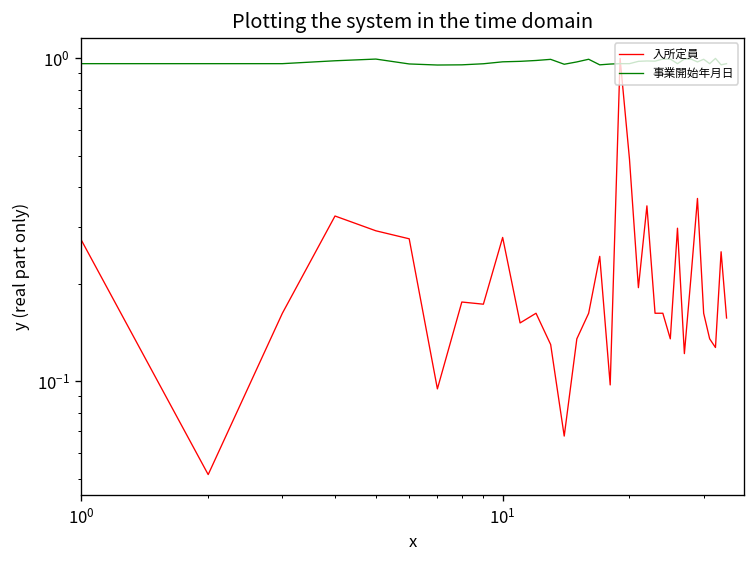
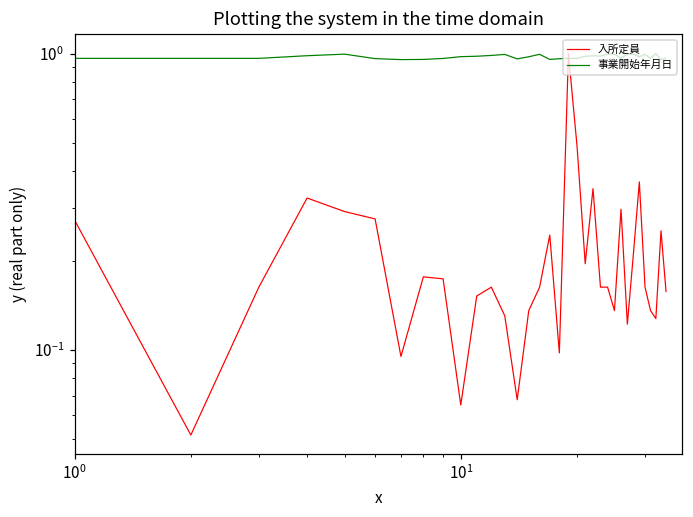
  {
    "入所定員": {
      "10^0": 0.27,
-     "10^1": 0.28
+     "10^1": 0.065
    },
    "事業開始年月日": {
      "10^0": 0.96,
      "10^1": 0.98
    }
  }
